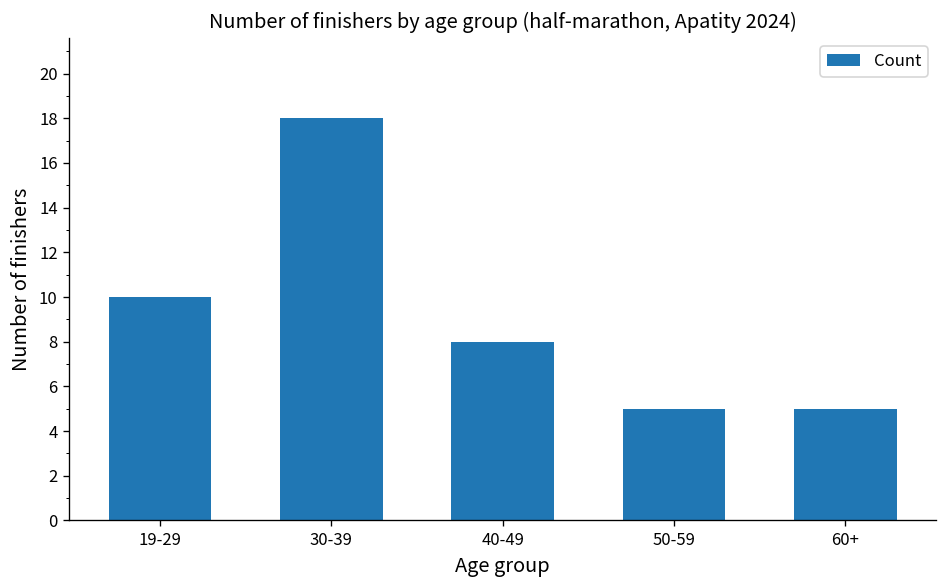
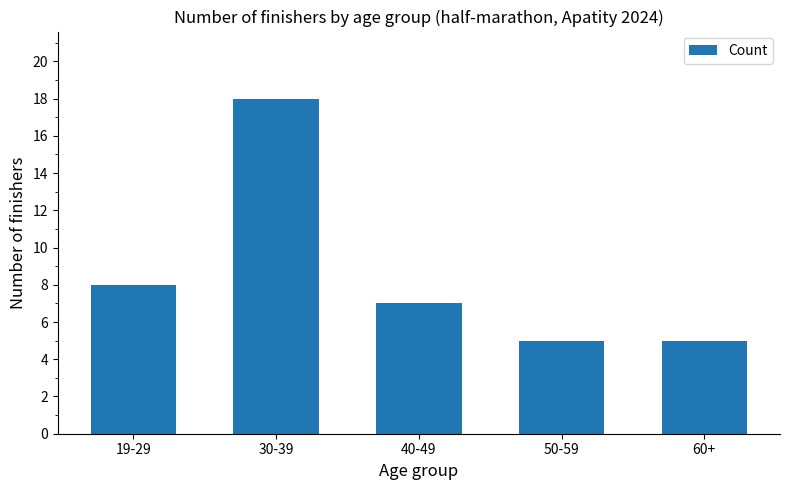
  {
-   "19-29": 10,
+   "19-29": 8,
    "30-39": 18,
-   "40-49": 8,
+   "40-49": 7,
    "50-59": 5,
    "60+": 5
  }
